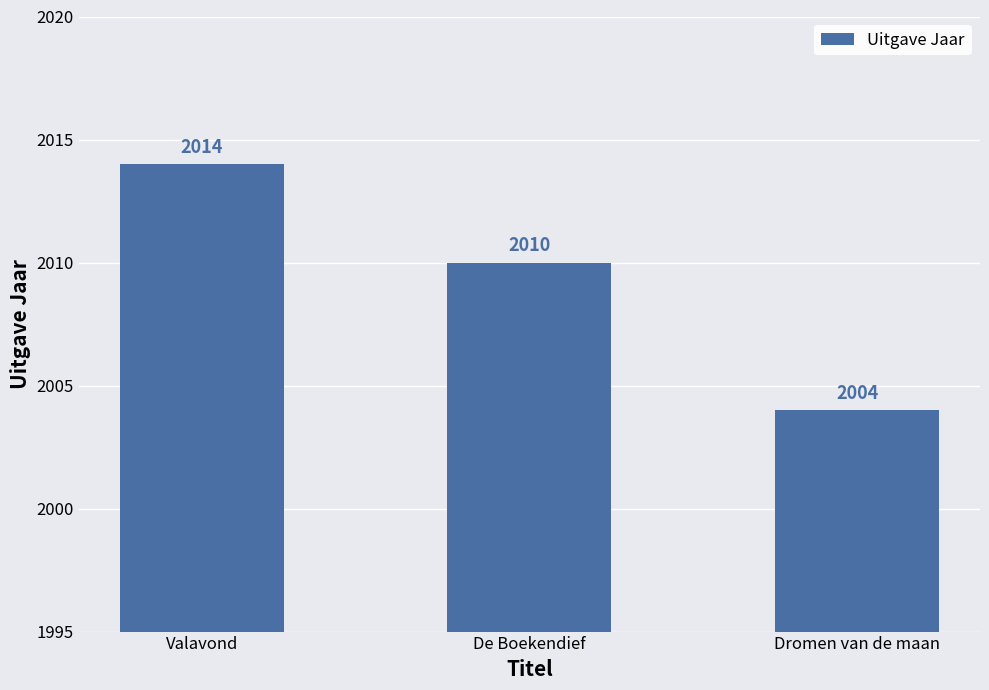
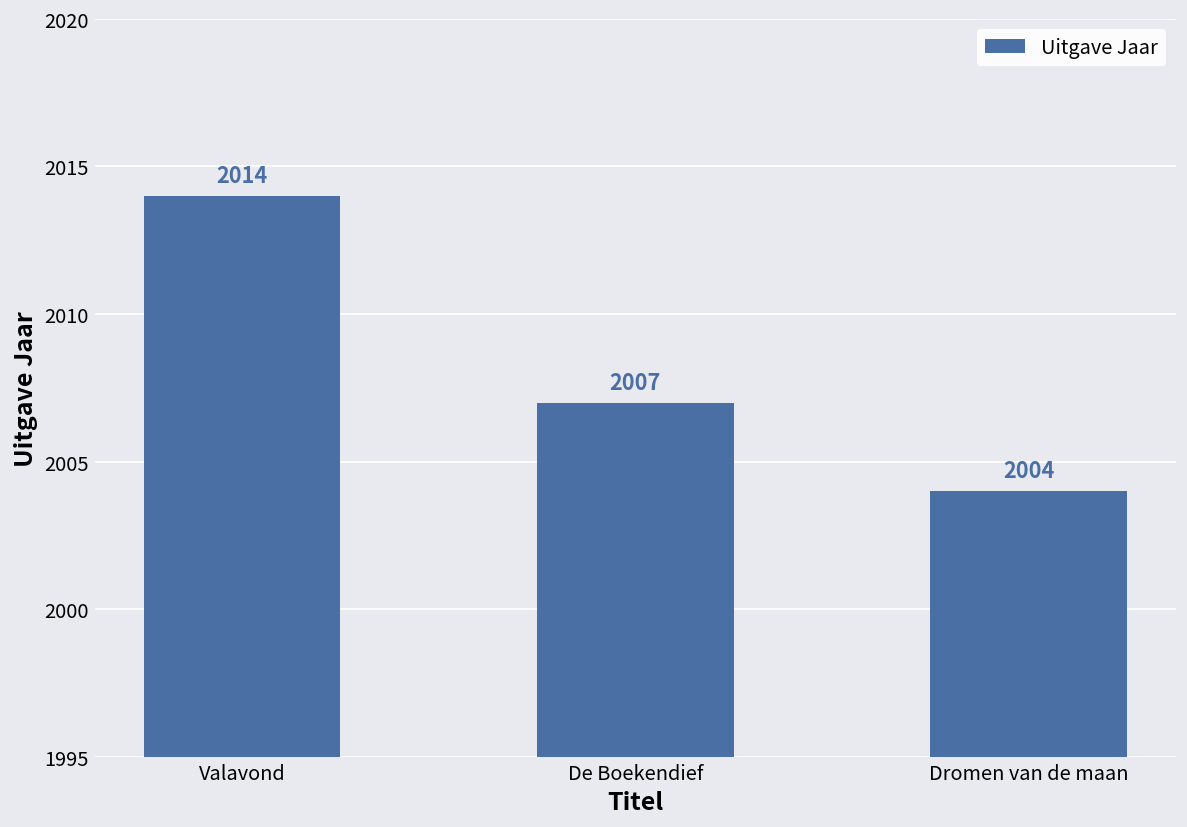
  {
    "Valavond": 2014,
-   "De Boekendief": 2010,
+   "De Boekendief": 2007,
    "Dromen van de maan": 2004
  }
